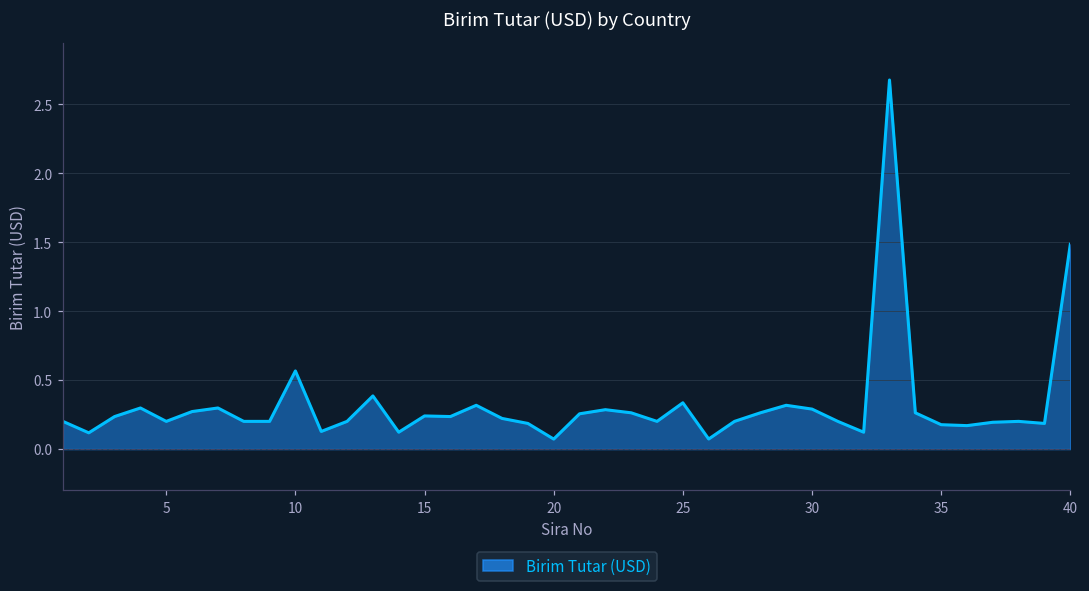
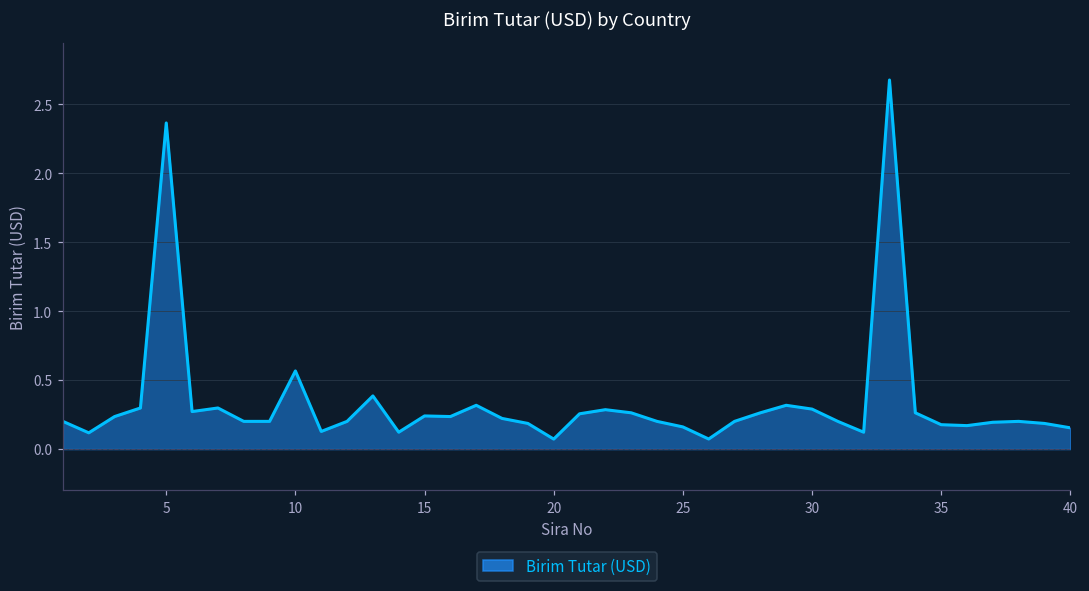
  {
-   "5": 0.20,
+   "5": 2.37,
    "10": 0.57,
    "15": 0.24,
    "20": 0.07,
-   "25": 0.34,
+   "25": 0.16,
    "30": 0.29,
    "35": 0.18,
-   "40": 1.49
+   "40": 0.15
  }
